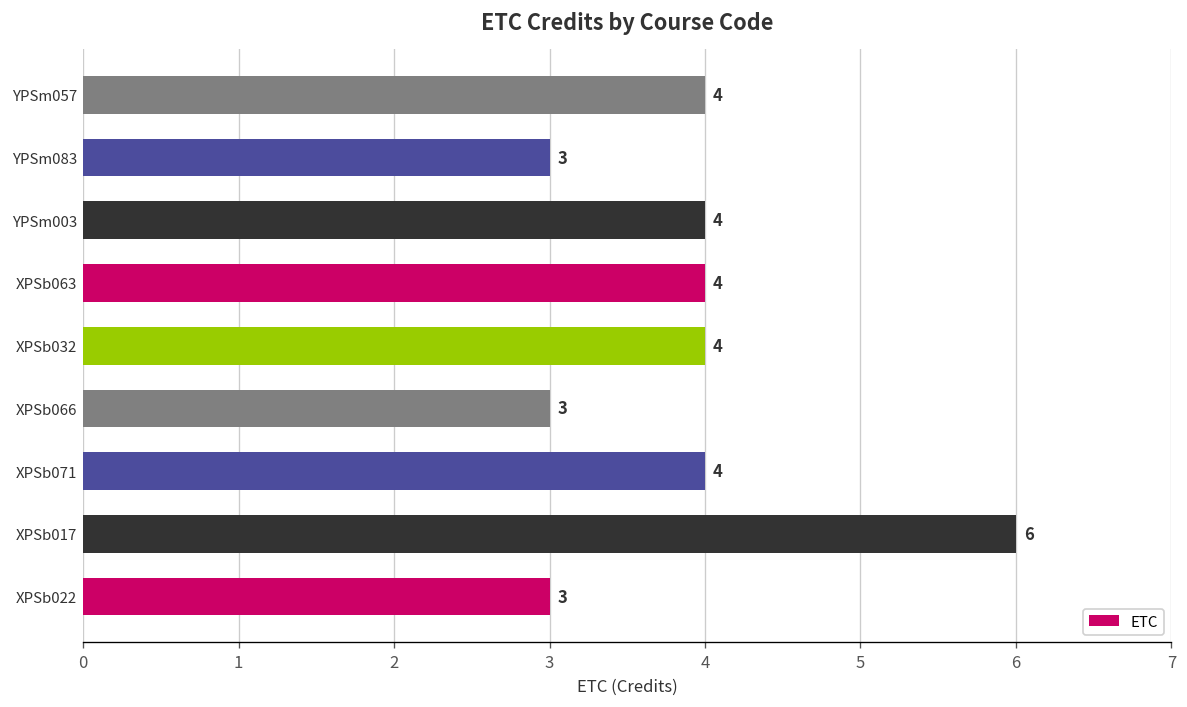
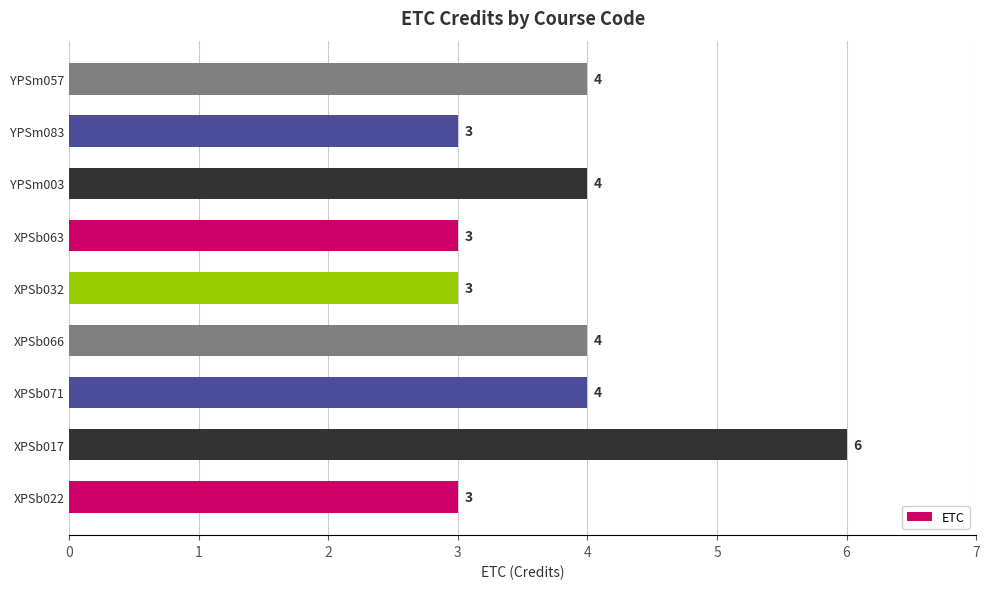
  {
    "YPSm057": 4,
    "YPSm083": 3,
    "YPSm003": 4,
-   "XPSb063": 4,
-   "XPSb032": 4,
-   "XPSb066": 3,
+   "XPSb063": 3,
+   "XPSb032": 3,
+   "XPSb066": 4,
    "XPSb071": 4,
    "XPSb017": 6,
    "XPSb022": 3
  }
